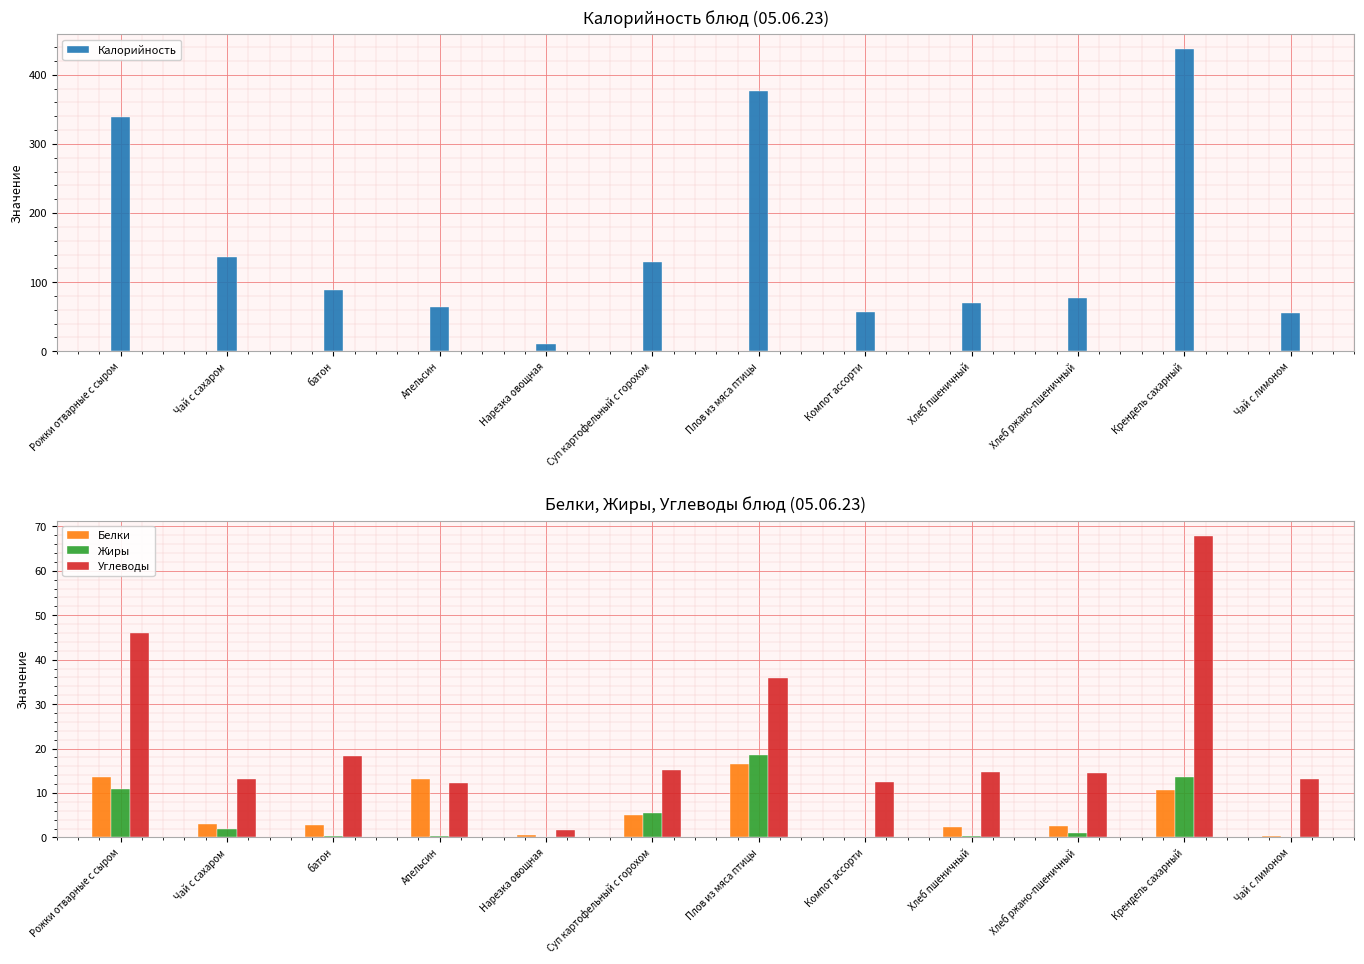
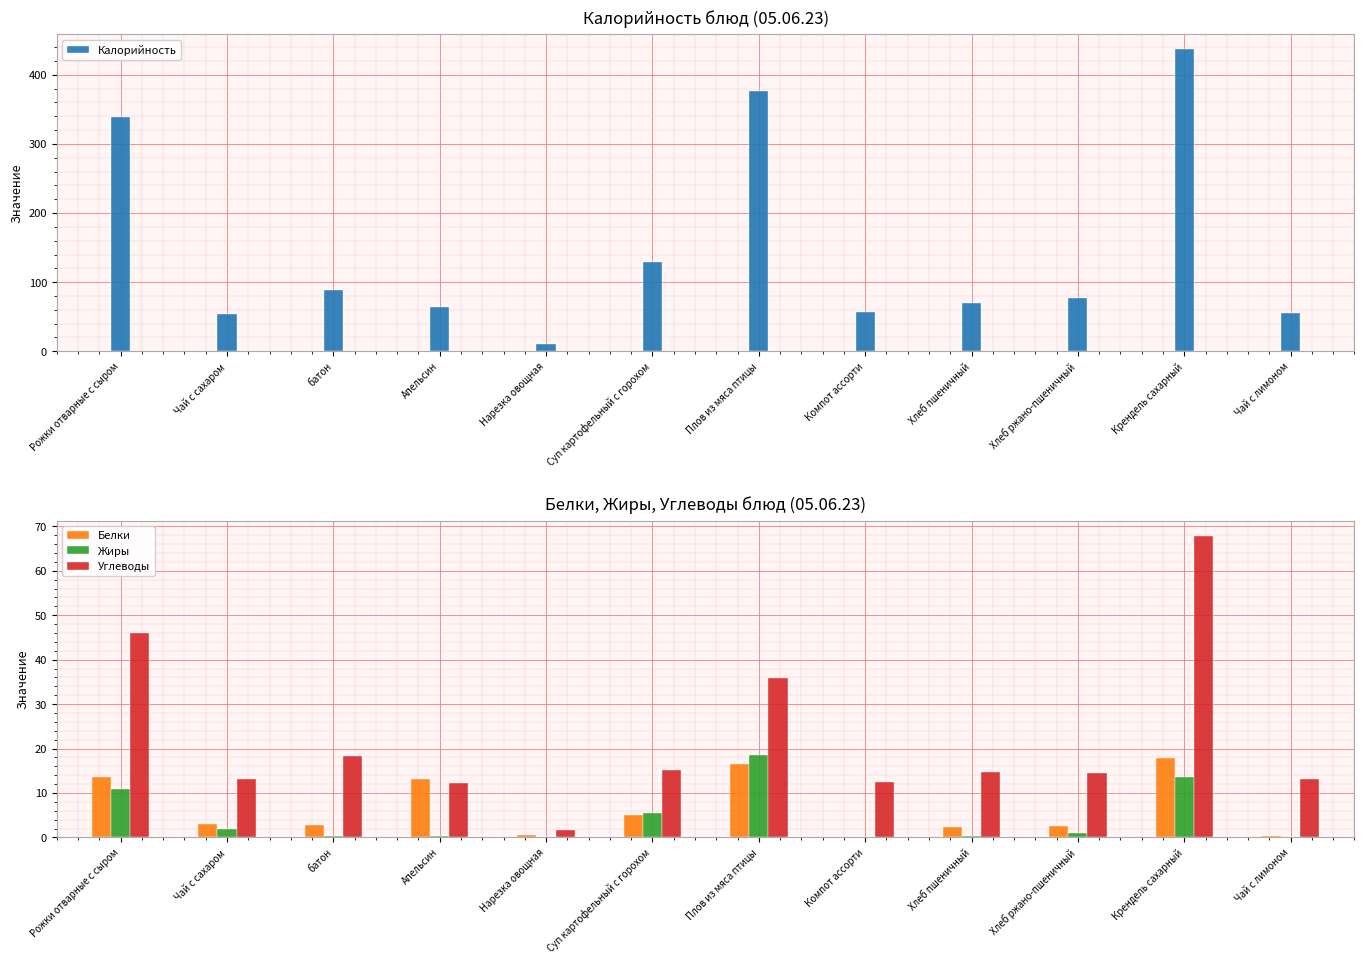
  {
    "Калорийность блюд (05.06.23)": {
      "Рожки отварные с сыром": 340,
-     "Чай с сахаром": 140,
+     "Чай с сахаром": 50,
      "батон": 90,
      "Апельсин": 60,
      "Нарезка овощная": 10,
      "Суп картофельный с горохом": 130,
      "Плов из мяса птицы": 380,
      "Компот ассорти": 60,
      "Хлеб пшеничный": 70,
      "Хлеб ржано-пшеничный": 80,
      "Крендель сахарный": 440,
      "Чай с лимоном": 50
    },
    "Белки, Жиры, Углеводы блюд (05.06.23)": {
      "Белки": {
        "Рожки отварные с сыром": 14,
        "Чай с сахаром": 3,
        "батон": 3,
        "Апельсин": 13,
        "Суп картофельный с горохом": 5,
        "Плов из мяса птицы": 17,
        "Хлеб пшеничный": 2,
        "Хлеб ржано-пшеничный": 3,
-       "Крендель сахарный": 11
+       "Крендель сахарный": 18
      },
      "Жиры": {
        "Рожки отварные с сыром": 11,
        "Чай с сахаром": 2,
        "Суп картофельный с горохом": 5,
        "Плов из мяса птицы": 19,
        "Хлеб ржано-пшеничный": 1,
        "Крендель сахарный": 14
      },
      "Углеводы": {
        "Рожки отварные с сыром": 46,
        "Чай с сахаром": 13,
        "батон": 18,
        "Апельсин": 12,
        "Нарезка овощная": 2,
        "Суп картофельный с горохом": 15,
        "Плов из мяса птицы": 36,
        "Компот ассорти": 13,
        "Хлеб пшеничный": 15,
        "Хлеб ржано-пшеничный": 14,
        "Крендель сахарный": 68,
        "Чай с лимоном": 13
      }
    }
  }
